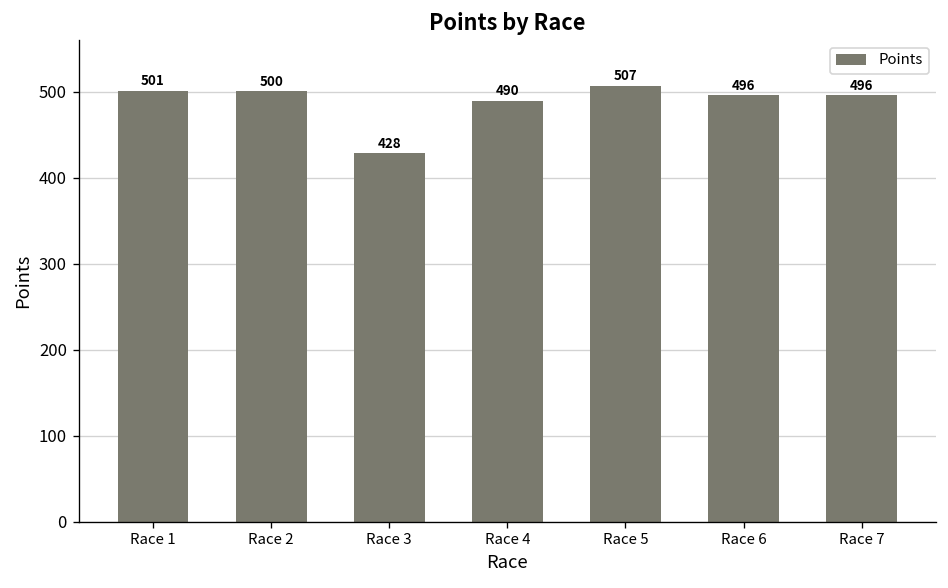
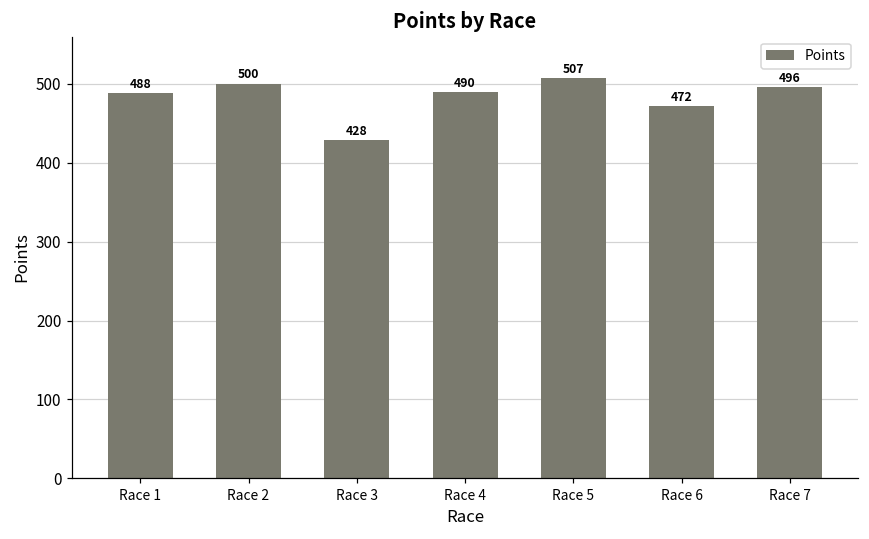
  {
-   "Race 1": 501,
+   "Race 1": 488,
    "Race 2": 500,
    "Race 3": 428,
    "Race 4": 490,
    "Race 5": 507,
-   "Race 6": 496,
+   "Race 6": 472,
    "Race 7": 496
  }
